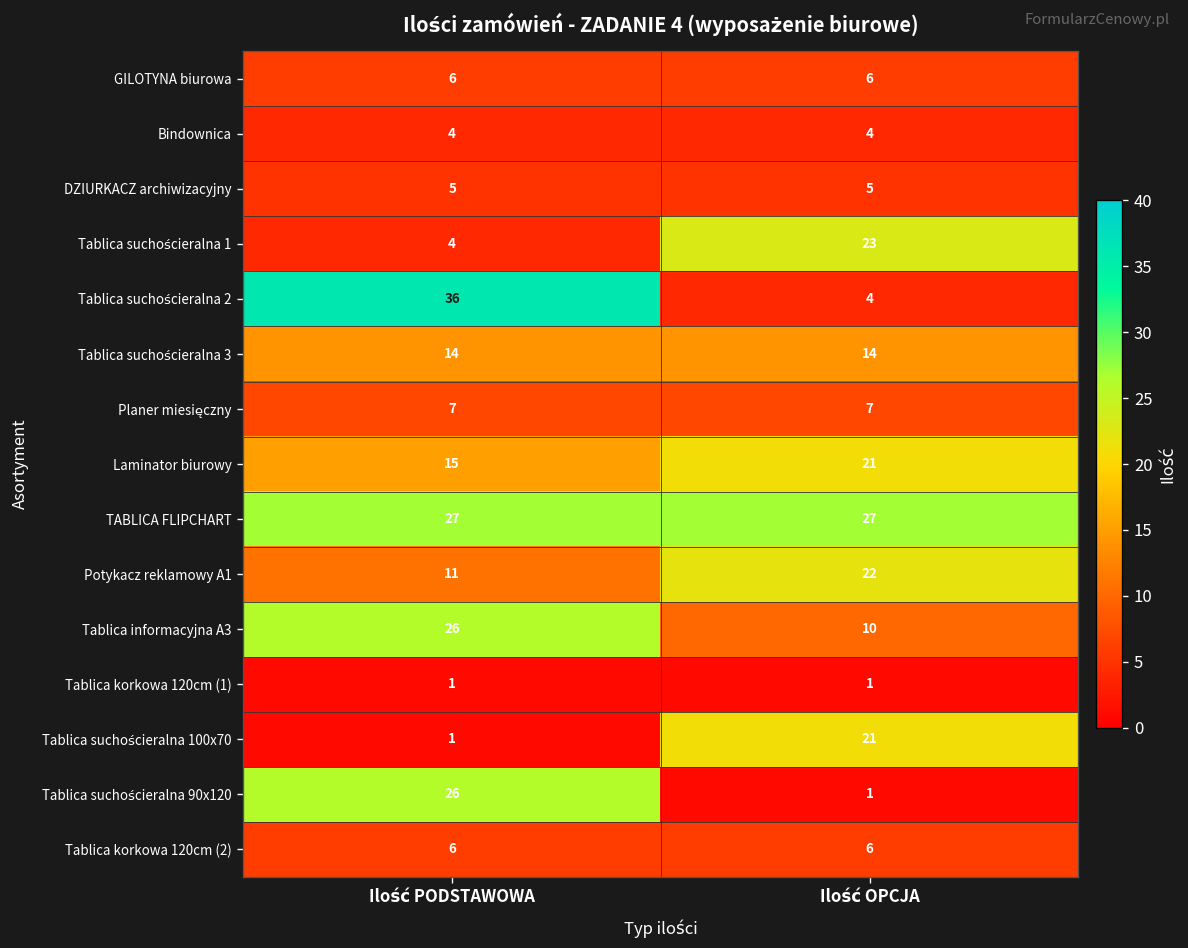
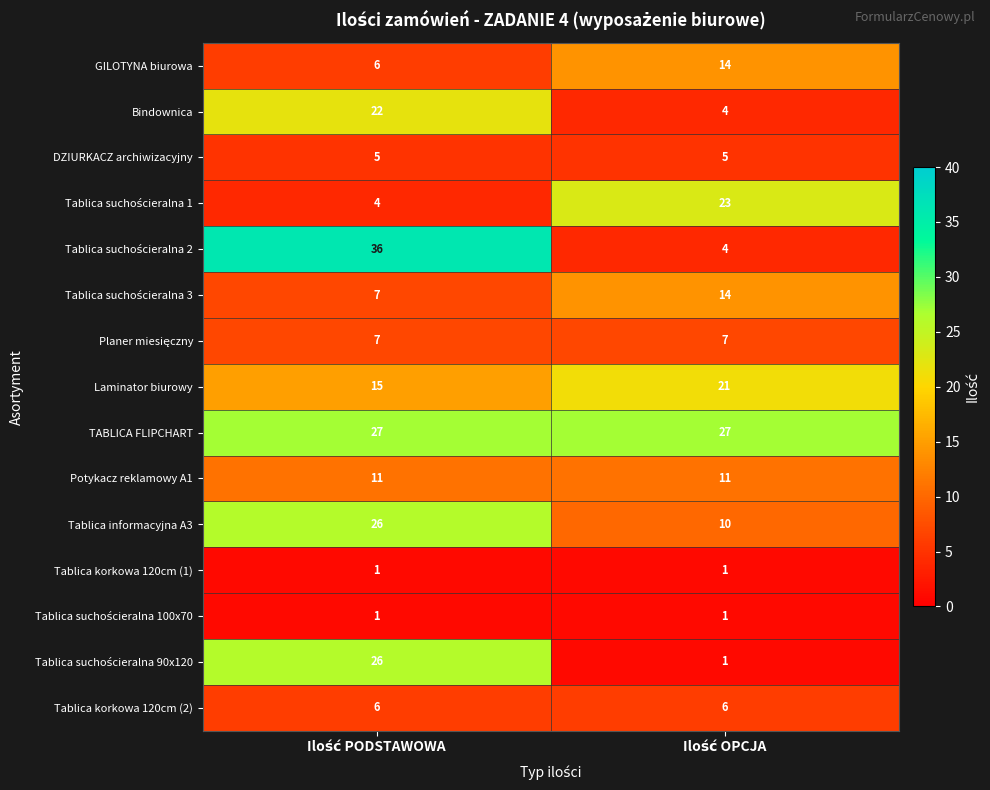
  {
    "GILOTYNA biurowa": {
      "Ilość PODSTAWOWA": 6,
-     "Ilość OPCJA": 6
+     "Ilość OPCJA": 14
    },
    "Bindownica": {
-     "Ilość PODSTAWOWA": 4,
+     "Ilość PODSTAWOWA": 22,
      "Ilość OPCJA": 4
    },
    "DZIURKACZ archiwizacyjny": {
      "Ilość PODSTAWOWA": 5,
      "Ilość OPCJA": 5
    },
    "Tablica suchościeralna 1": {
      "Ilość PODSTAWOWA": 4,
      "Ilość OPCJA": 23
    },
    "Tablica suchościeralna 2": {
      "Ilość PODSTAWOWA": 36,
      "Ilość OPCJA": 4
    },
    "Tablica suchościeralna 3": {
-     "Ilość PODSTAWOWA": 14,
+     "Ilość PODSTAWOWA": 7,
      "Ilość OPCJA": 14
    },
    "Planer miesięczny": {
      "Ilość PODSTAWOWA": 7,
      "Ilość OPCJA": 7
    },
    "Laminator biurowy": {
      "Ilość PODSTAWOWA": 15,
      "Ilość OPCJA": 21
    },
    "TABLICA FLIPCHART": {
      "Ilość PODSTAWOWA": 27,
      "Ilość OPCJA": 27
    },
    "Potykacz reklamowy A1": {
      "Ilość PODSTAWOWA": 11,
-     "Ilość OPCJA": 22
+     "Ilość OPCJA": 11
    },
    "Tablica informacyjna A3": {
      "Ilość PODSTAWOWA": 26,
      "Ilość OPCJA": 10
    },
    "Tablica korkowa 120cm (1)": {
      "Ilość PODSTAWOWA": 1,
      "Ilość OPCJA": 1
    },
    "Tablica suchościeralna 100x70": {
      "Ilość PODSTAWOWA": 1,
-     "Ilość OPCJA": 21
+     "Ilość OPCJA": 1
    },
    "Tablica suchościeralna 90x120": {
      "Ilość PODSTAWOWA": 26,
      "Ilość OPCJA": 1
    },
    "Tablica korkowa 120cm (2)": {
      "Ilość PODSTAWOWA": 6,
      "Ilość OPCJA": 6
    }
  }
